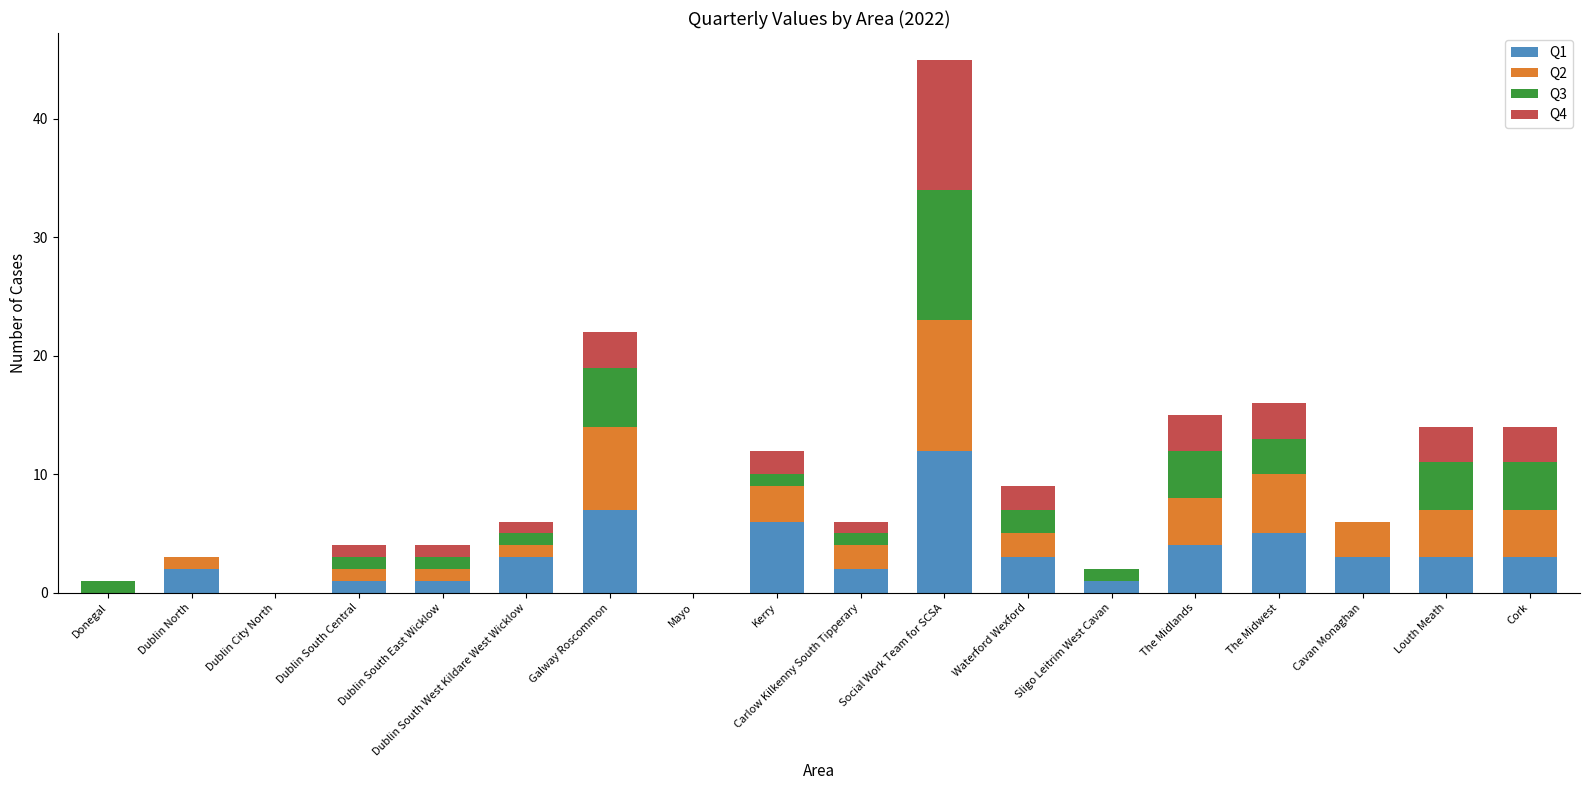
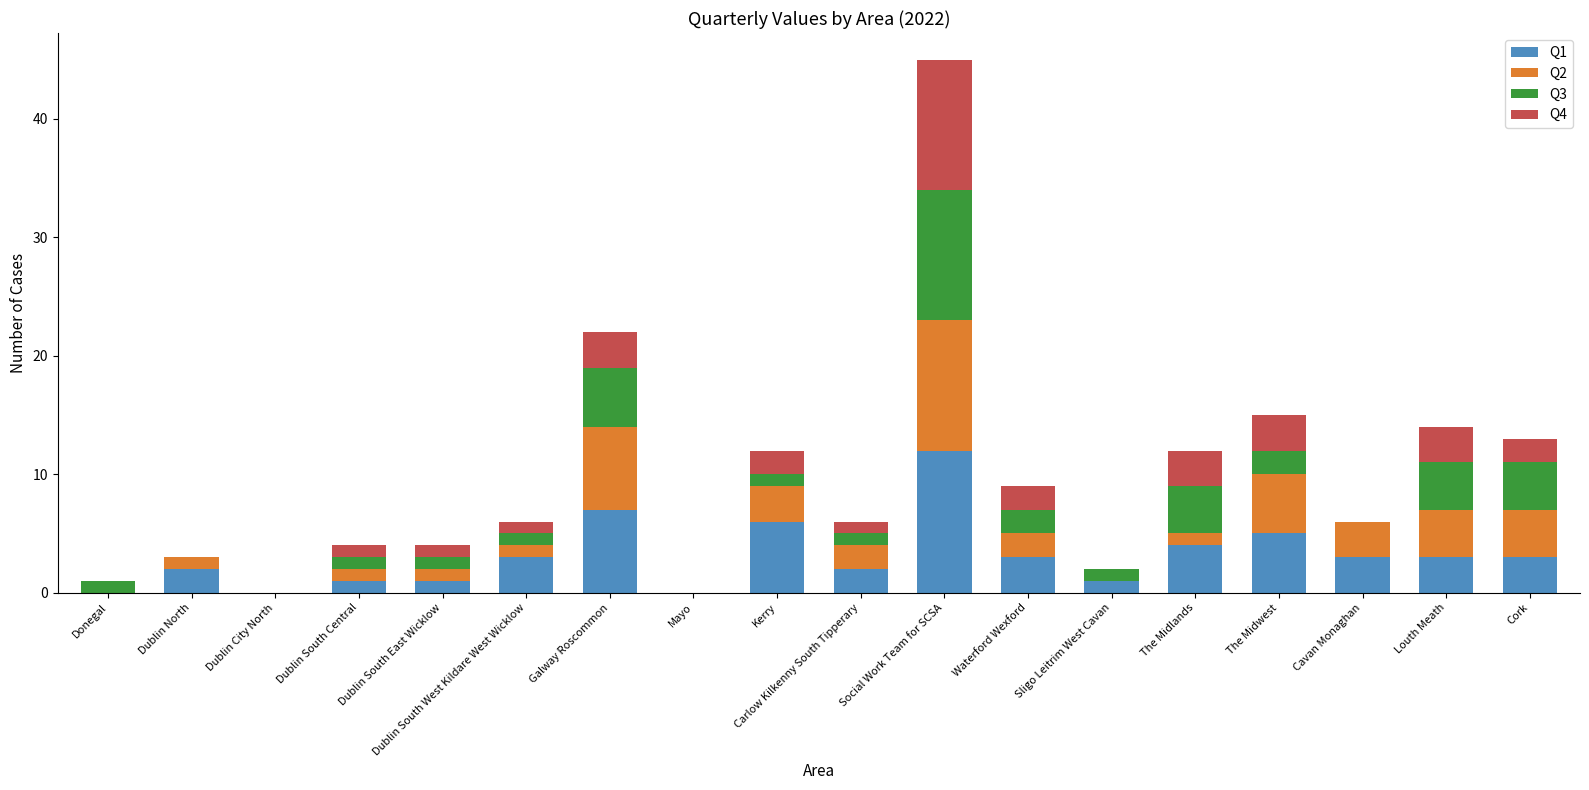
  {
    "Q1": {
      "Donegal": 0,
      "Dublin North": 2,
      "Dublin City North": 0,
      "Dublin South Central": 1,
      "Dublin South East Wicklow": 1,
      "Dublin South West Kildare West Wicklow": 3,
      "Galway Roscommon": 7,
      "Mayo": 0,
      "Kerry": 6,
      "Carlow Kilkenny South Tipperary": 2,
      "Social Work Team for SCSA": 12,
      "Waterford Wexford": 3,
      "Sligo Leitrim West Cavan": 1,
      "The Midlands": 4,
      "The Midwest": 5,
      "Cavan Monaghan": 3,
      "Louth Meath": 3,
      "Cork": 3
    },
    "Q2": {
      "Donegal": 0,
      "Dublin North": 1,
      "Dublin City North": 0,
      "Dublin South Central": 1,
      "Dublin South East Wicklow": 1,
      "Dublin South West Kildare West Wicklow": 1,
      "Galway Roscommon": 7,
      "Mayo": 0,
      "Kerry": 3,
      "Carlow Kilkenny South Tipperary": 2,
      "Social Work Team for SCSA": 11,
      "Waterford Wexford": 2,
      "Sligo Leitrim West Cavan": 0,
-     "The Midlands": 4,
+     "The Midlands": 1,
      "The Midwest": 5,
      "Cavan Monaghan": 3,
      "Louth Meath": 4,
      "Cork": 4
    },
    "Q3": {
      "Donegal": 1,
      "Dublin North": 0,
      "Dublin City North": 0,
      "Dublin South Central": 1,
      "Dublin South East Wicklow": 1,
      "Dublin South West Kildare West Wicklow": 1,
      "Galway Roscommon": 5,
      "Mayo": 0,
      "Kerry": 1,
      "Carlow Kilkenny South Tipperary": 1,
      "Social Work Team for SCSA": 11,
      "Waterford Wexford": 2,
      "Sligo Leitrim West Cavan": 1,
      "The Midlands": 4,
-     "The Midwest": 3,
+     "The Midwest": 2,
      "Cavan Monaghan": 0,
      "Louth Meath": 4,
      "Cork": 4
    },
    "Q4": {
      "Donegal": 0,
      "Dublin North": 0,
      "Dublin City North": 0,
      "Dublin South Central": 1,
      "Dublin South East Wicklow": 1,
      "Dublin South West Kildare West Wicklow": 1,
      "Galway Roscommon": 3,
      "Mayo": 0,
      "Kerry": 2,
      "Carlow Kilkenny South Tipperary": 1,
      "Social Work Team for SCSA": 11,
      "Waterford Wexford": 2,
      "Sligo Leitrim West Cavan": 0,
      "The Midlands": 3,
      "The Midwest": 3,
      "Cavan Monaghan": 0,
      "Louth Meath": 3,
-     "Cork": 3
+     "Cork": 2
    }
  }
